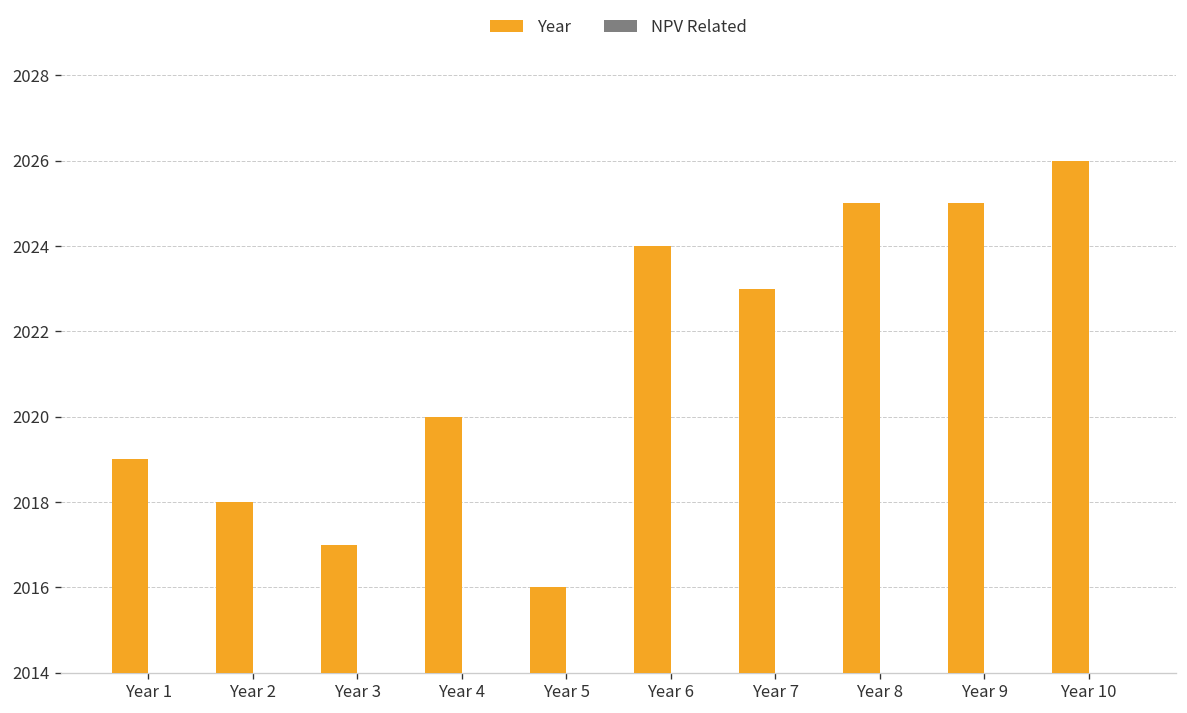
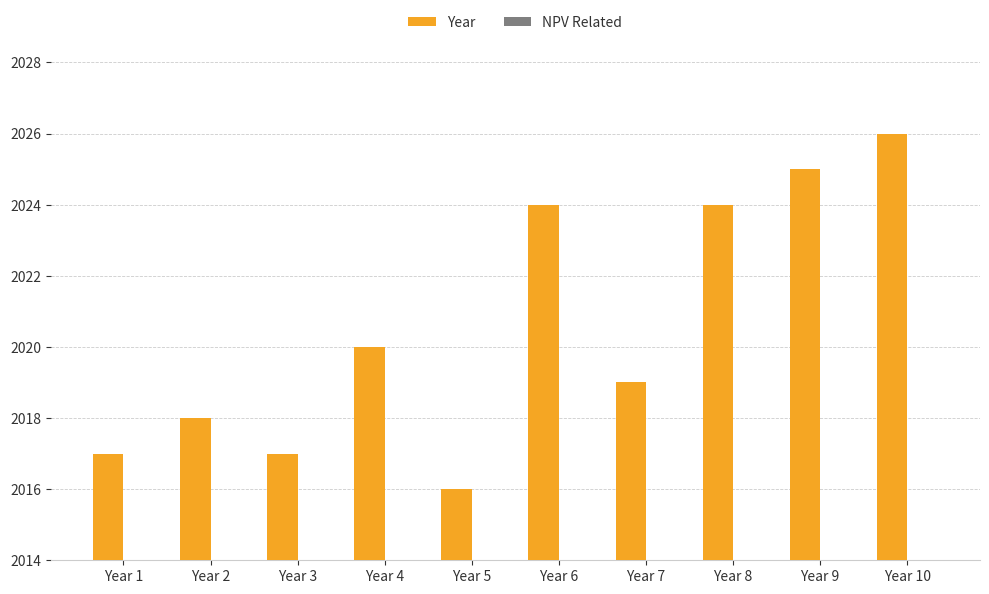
  {
    "Year": {
-     "Year 1": 2019,
+     "Year 1": 2017,
      "Year 2": 2018,
      "Year 3": 2017,
      "Year 4": 2020,
      "Year 5": 2016,
      "Year 6": 2024,
-     "Year 7": 2023,
-     "Year 8": 2025,
+     "Year 7": 2019,
+     "Year 8": 2024,
      "Year 9": 2025,
      "Year 10": 2026
    }
  }
